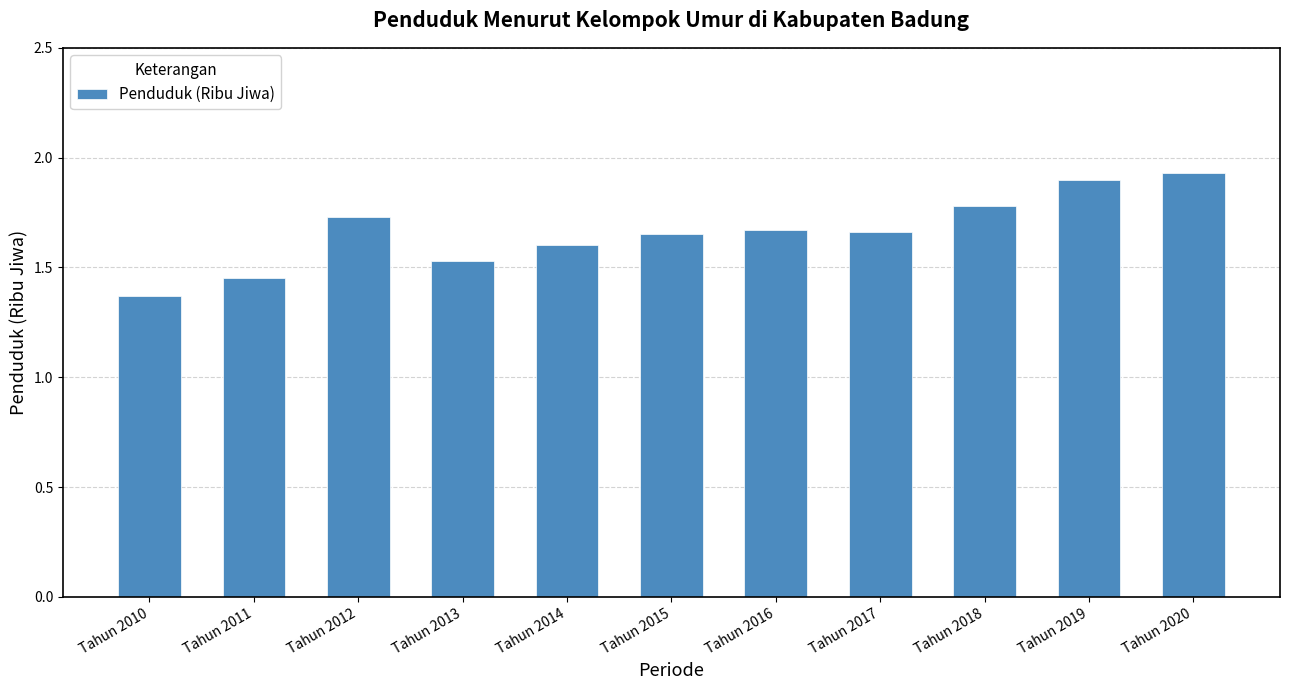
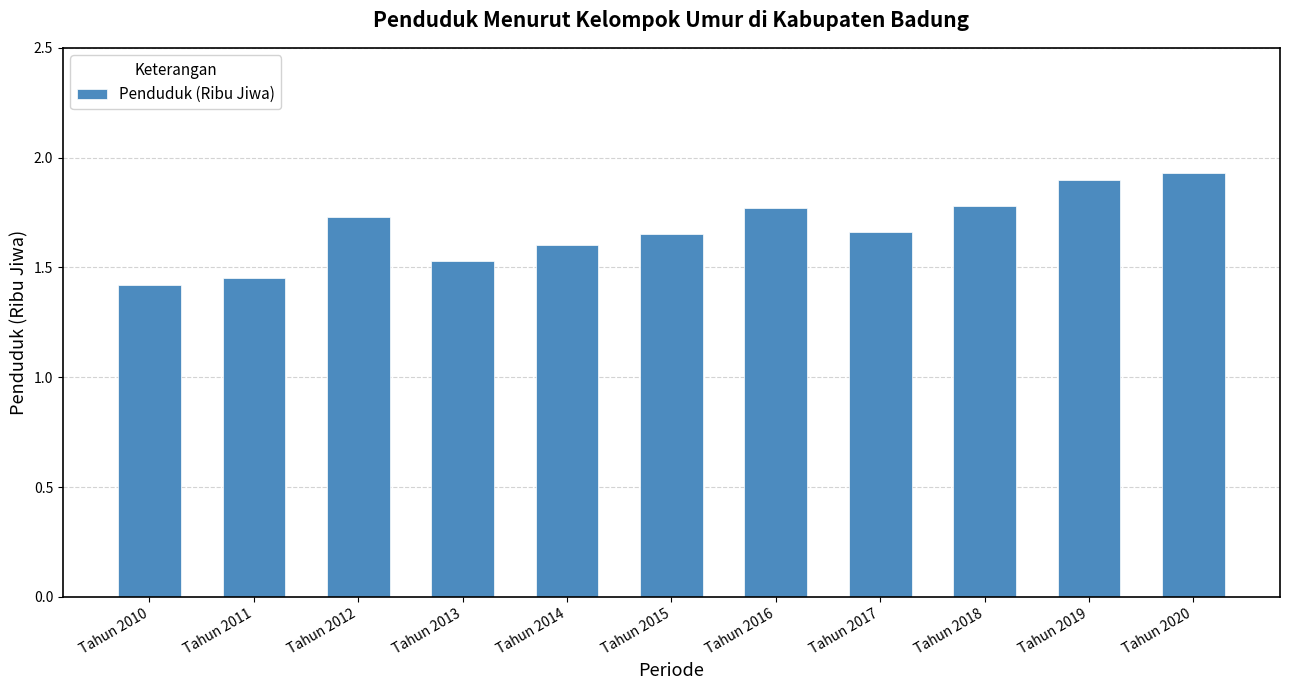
  {
-   "Tahun 2010": 1.37,
+   "Tahun 2010": 1.42,
    "Tahun 2011": 1.45,
    "Tahun 2012": 1.73,
    "Tahun 2013": 1.53,
    "Tahun 2014": 1.60,
    "Tahun 2015": 1.65,
-   "Tahun 2016": 1.67,
+   "Tahun 2016": 1.77,
    "Tahun 2017": 1.66,
    "Tahun 2018": 1.78,
    "Tahun 2019": 1.90,
    "Tahun 2020": 1.93
  }
